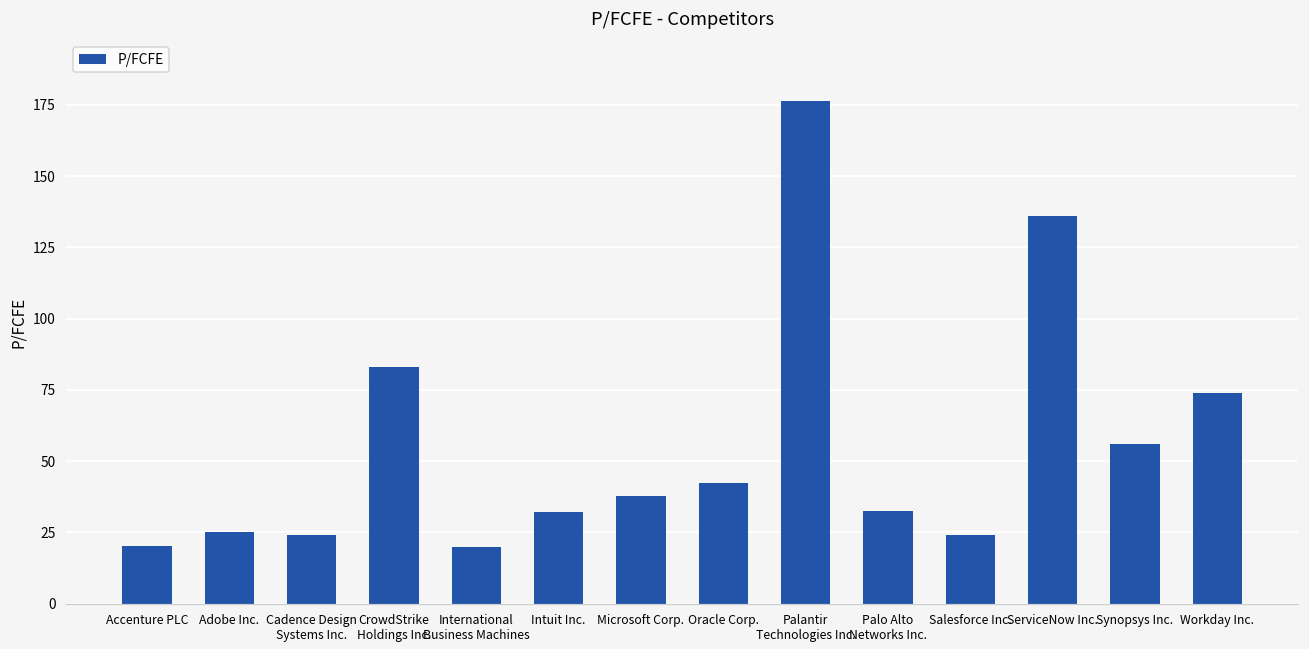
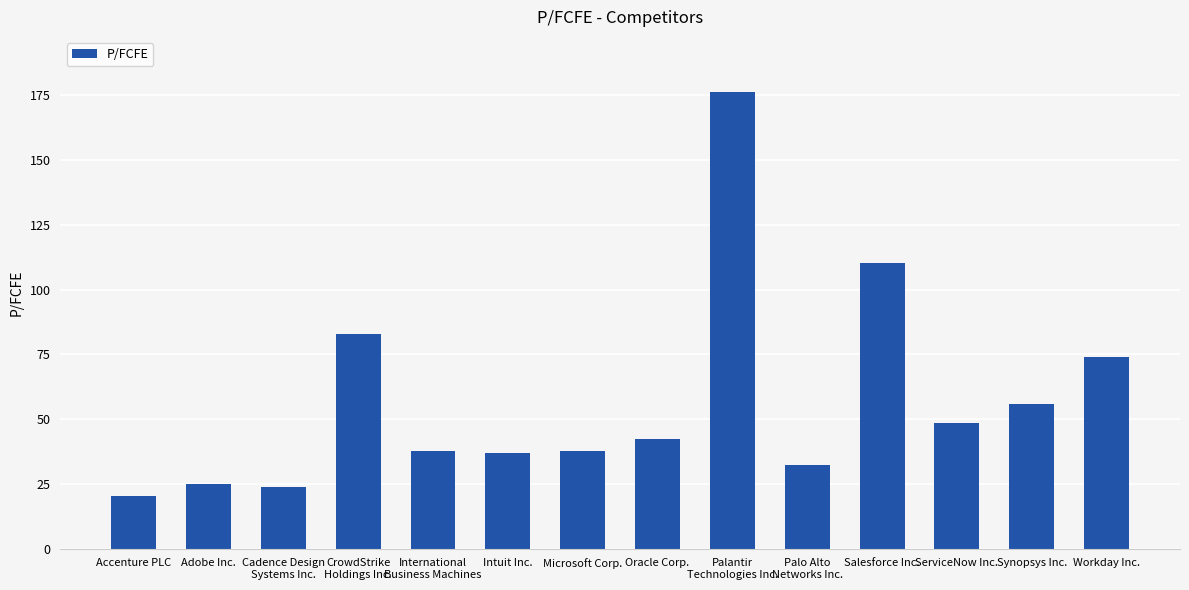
  {
    "Accenture PLC": 20,
    "Adobe Inc.": 25,
    "Cadence Design Systems Inc.": 24,
    "CrowdStrike Holdings Inc.": 83,
-   "International Business Machines": 20,
-   "Intuit Inc.": 32,
+   "International Business Machines": 38,
+   "Intuit Inc.": 37,
    "Microsoft Corp.": 38,
    "Oracle Corp.": 42,
    "Palantir Technologies Inc.": 176,
    "Palo Alto Networks Inc.": 32,
-   "Salesforce Inc.": 24,
-   "ServiceNow Inc.": 136,
+   "Salesforce Inc.": 110,
+   "ServiceNow Inc.": 49,
    "Synopsys Inc.": 56,
    "Workday Inc.": 74
  }
